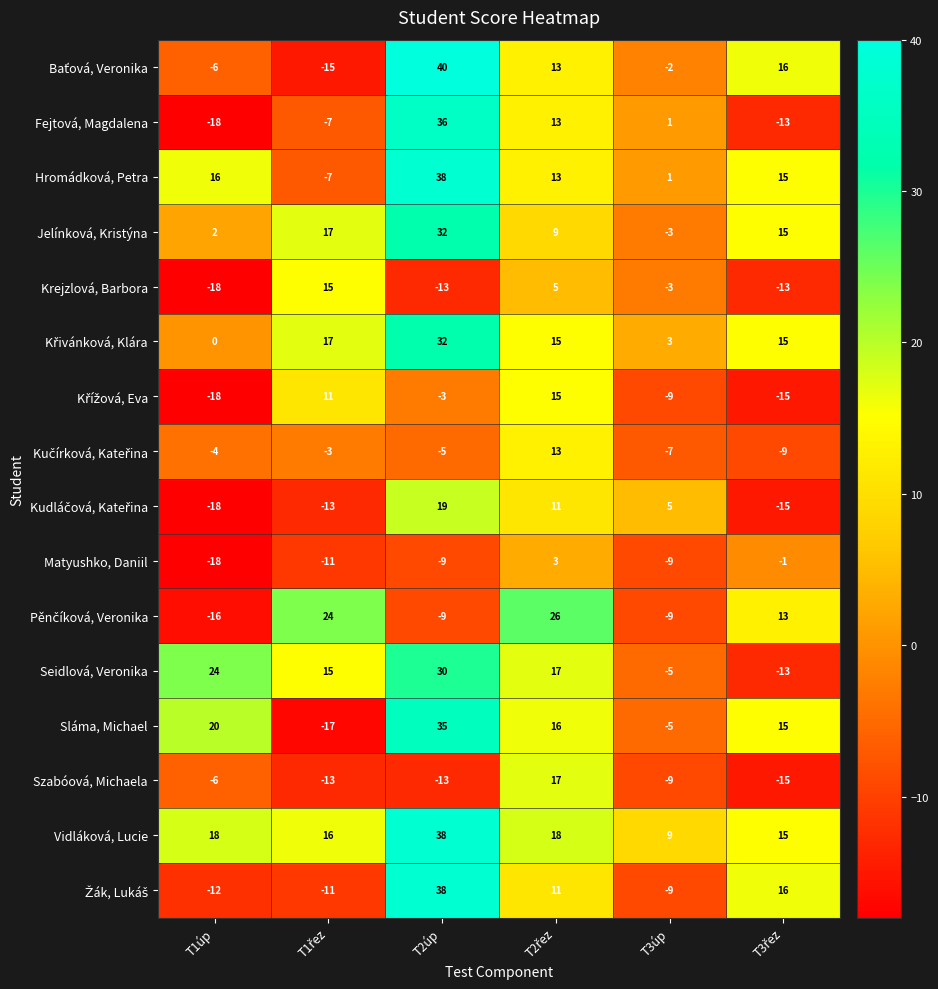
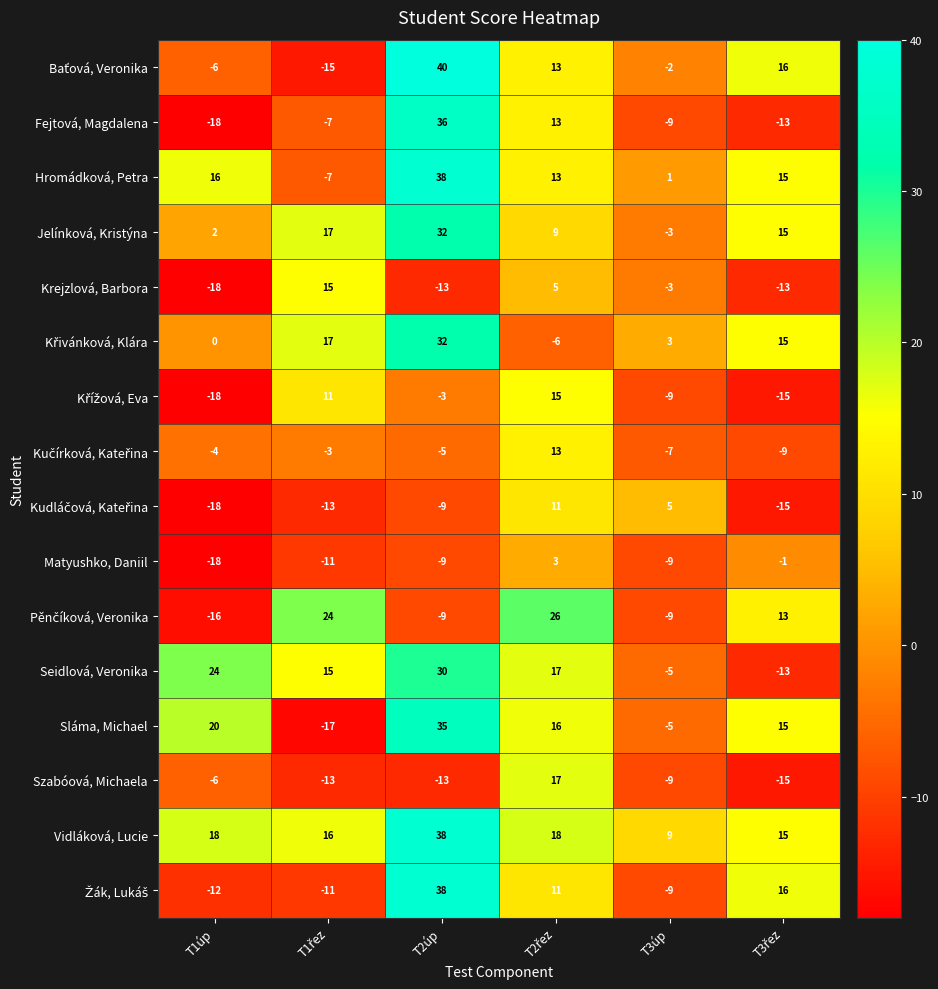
  {
    "Baťová, Veronika": {
      "T1úp": -6,
      "T1řez": -15,
      "T2úp": 40,
      "T2řez": 13,
      "T3úp": -2,
      "T3řez": 16
    },
    "Fejtová, Magdalena": {
      "T1úp": -18,
      "T1řez": -7,
      "T2úp": 36,
      "T2řez": 13,
-     "T3úp": 1,
+     "T3úp": -9,
      "T3řez": -13
    },
    "Hromádková, Petra": {
      "T1úp": 16,
      "T1řez": -7,
      "T2úp": 38,
      "T2řez": 13,
      "T3úp": 1,
      "T3řez": 15
    },
    "Jelínková, Kristýna": {
      "T1úp": 2,
      "T1řez": 17,
      "T2úp": 32,
      "T2řez": 9,
      "T3úp": -3,
      "T3řez": 15
    },
    "Krejzlová, Barbora": {
      "T1úp": -18,
      "T1řez": 15,
      "T2úp": -13,
      "T2řez": 5,
      "T3úp": -3,
      "T3řez": -13
    },
    "Křivánková, Klára": {
      "T1úp": 0,
      "T1řez": 17,
      "T2úp": 32,
-     "T2řez": 15,
+     "T2řez": -6,
      "T3úp": 3,
      "T3řez": 15
    },
    "Křížová, Eva": {
      "T1úp": -18,
      "T1řez": 11,
      "T2úp": -3,
      "T2řez": 15,
      "T3úp": -9,
      "T3řez": -15
    },
    "Kučírková, Kateřina": {
      "T1úp": -4,
      "T1řez": -3,
      "T2úp": -5,
      "T2řez": 13,
      "T3úp": -7,
      "T3řez": -9
    },
    "Kudláčová, Kateřina": {
      "T1úp": -18,
      "T1řez": -13,
-     "T2úp": 19,
+     "T2úp": -9,
      "T2řez": 11,
      "T3úp": 5,
      "T3řez": -15
    },
    "Matyushko, Daniil": {
      "T1úp": -18,
      "T1řez": -11,
      "T2úp": -9,
      "T2řez": 3,
      "T3úp": -9,
      "T3řez": -1
    },
    "Pěnčíková, Veronika": {
      "T1úp": -16,
      "T1řez": 24,
      "T2úp": -9,
      "T2řez": 26,
      "T3úp": -9,
      "T3řez": 13
    },
    "Seidlová, Veronika": {
      "T1úp": 24,
      "T1řez": 15,
      "T2úp": 30,
      "T2řez": 17,
      "T3úp": -5,
      "T3řez": -13
    },
    "Sláma, Michael": {
      "T1úp": 20,
      "T1řez": -17,
      "T2úp": 35,
      "T2řez": 16,
      "T3úp": -5,
      "T3řez": 15
    },
    "Szabóová, Michaela": {
      "T1úp": -6,
      "T1řez": -13,
      "T2úp": -13,
      "T2řez": 17,
      "T3úp": -9,
      "T3řez": -15
    },
    "Vidláková, Lucie": {
      "T1úp": 18,
      "T1řez": 16,
      "T2úp": 38,
      "T2řez": 18,
      "T3úp": 9,
      "T3řez": 15
    },
    "Žák, Lukáš": {
      "T1úp": -12,
      "T1řez": -11,
      "T2úp": 38,
      "T2řez": 11,
      "T3úp": -9,
      "T3řez": 16
    }
  }
